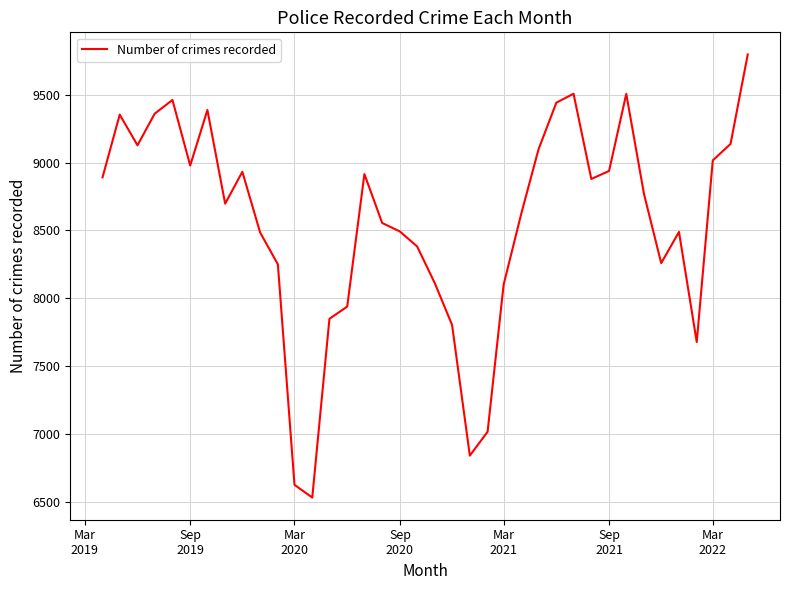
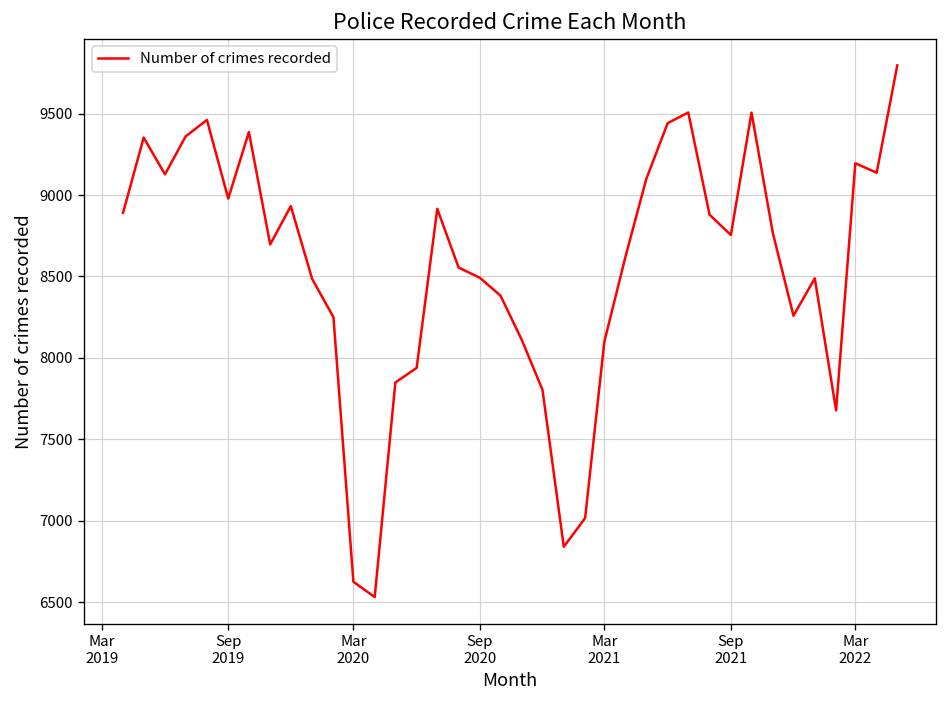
  {
    "Sep 2019": 8980,
    "Mar 2020": 6630,
    "Sep 2020": 8490,
    "Mar 2021": 8100,
-   "Sep 2021": 8940,
-   "Mar 2022": 9020
+   "Sep 2021": 8760,
+   "Mar 2022": 9200
  }
